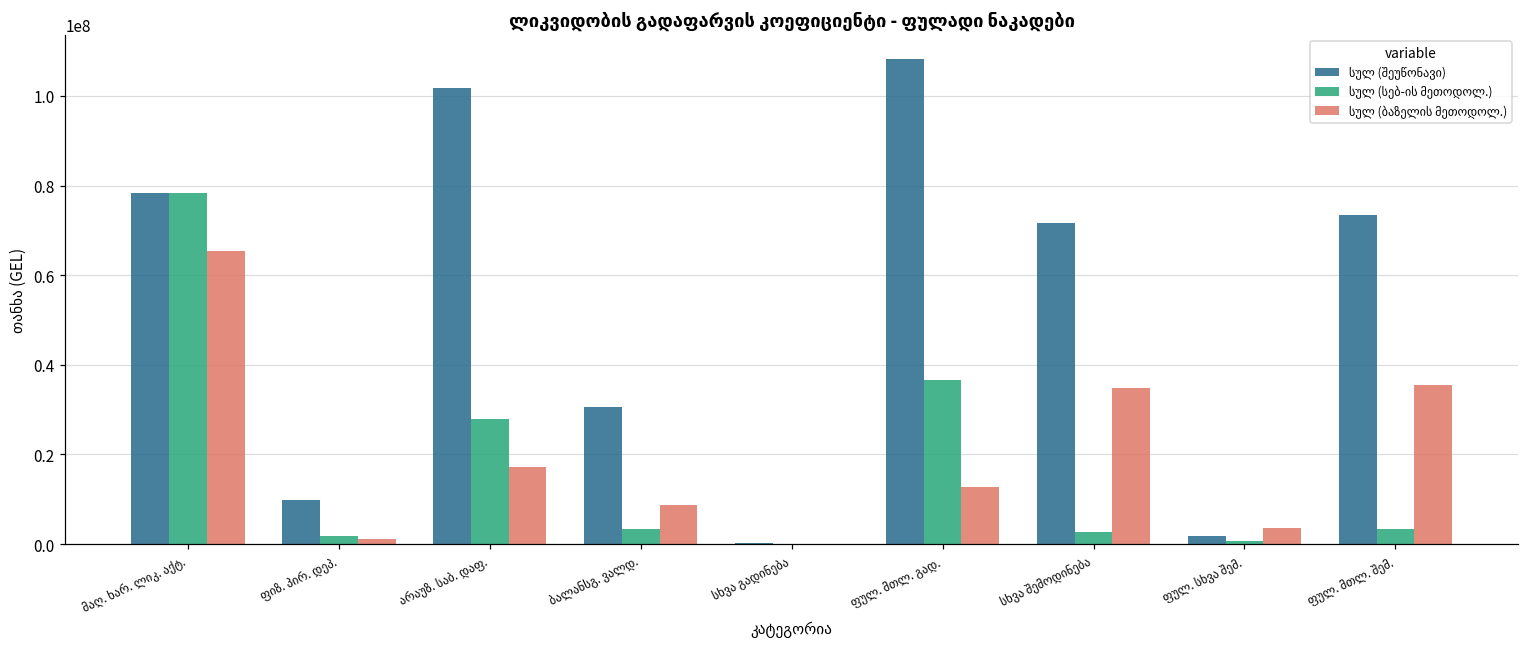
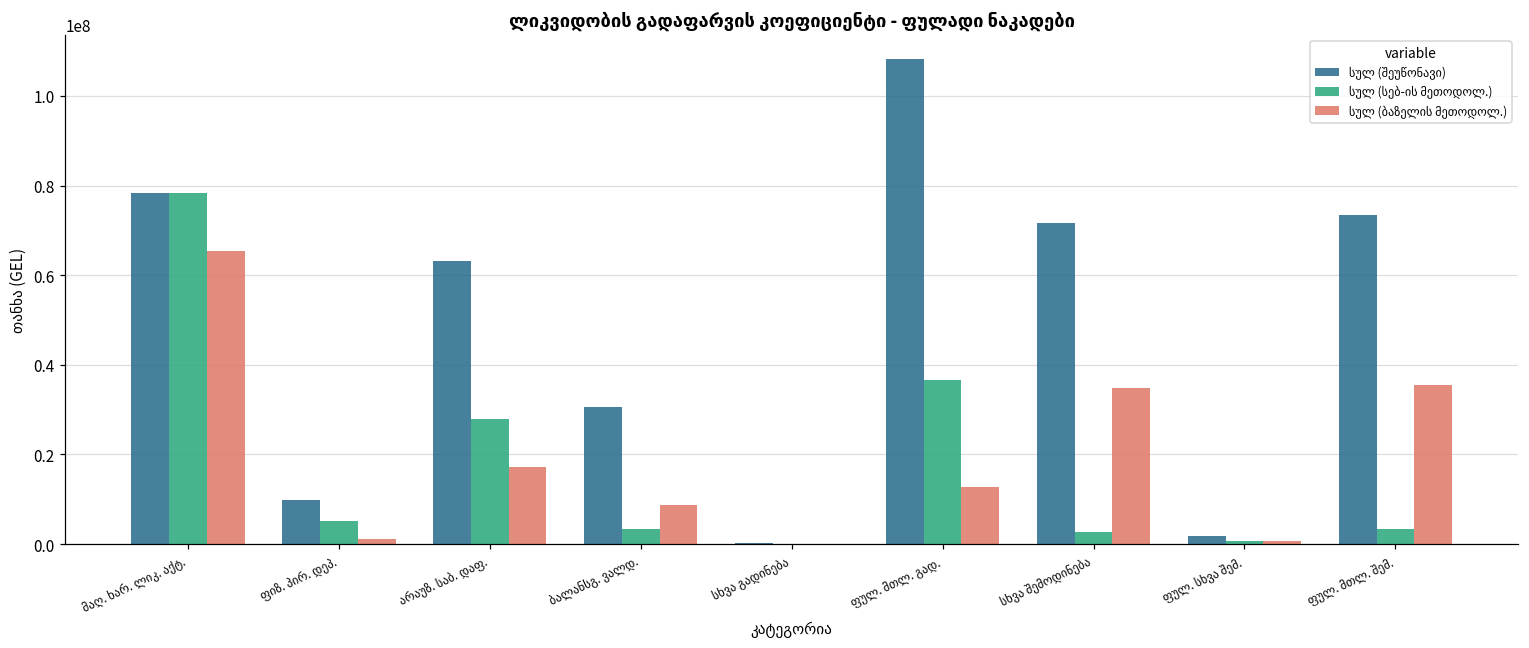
  {
    "სულ (შეუწონავი)": {
      "მაღ. ხარ. ლიკ. აქტ.": 78000000,
      "ფიზ. პირ. დეპ.": 10000000,
-     "არაუზ. საბ. დაფ.": 102000000,
+     "არაუზ. საბ. დაფ.": 63000000,
      "ბალანსგ. ვალდ.": 31000000,
      "ფულ. მთლ. გად.": 108000000,
      "სხვა შემოდინება": 72000000,
      "ფულ. სხვა შემ.": 2000000,
      "ფულ. მთლ. შემ.": 73000000
    },
    "სულ (სებ-ის მეთოდოლ.)": {
      "მაღ. ხარ. ლიკ. აქტ.": 78000000,
-     "ფიზ. პირ. დეპ.": 2000000,
+     "ფიზ. პირ. დეპ.": 5000000,
      "არაუზ. საბ. დაფ.": 28000000,
      "ბალანსგ. ვალდ.": 3000000,
      "ფულ. მთლ. გად.": 37000000,
      "სხვა შემოდინება": 3000000,
      "ფულ. სხვა შემ.": 1000000,
      "ფულ. მთლ. შემ.": 3000000
    },
    "სულ (ბაზელის მეთოდოლ.)": {
      "მაღ. ხარ. ლიკ. აქტ.": 65000000,
      "ფიზ. პირ. დეპ.": 1000000,
      "არაუზ. საბ. დაფ.": 17000000,
      "ბალანსგ. ვალდ.": 9000000,
      "ფულ. მთლ. გად.": 13000000,
      "სხვა შემოდინება": 35000000,
-     "ფულ. სხვა შემ.": 4000000,
+     "ფულ. სხვა შემ.": 1000000,
      "ფულ. მთლ. შემ.": 35000000
    }
  }
